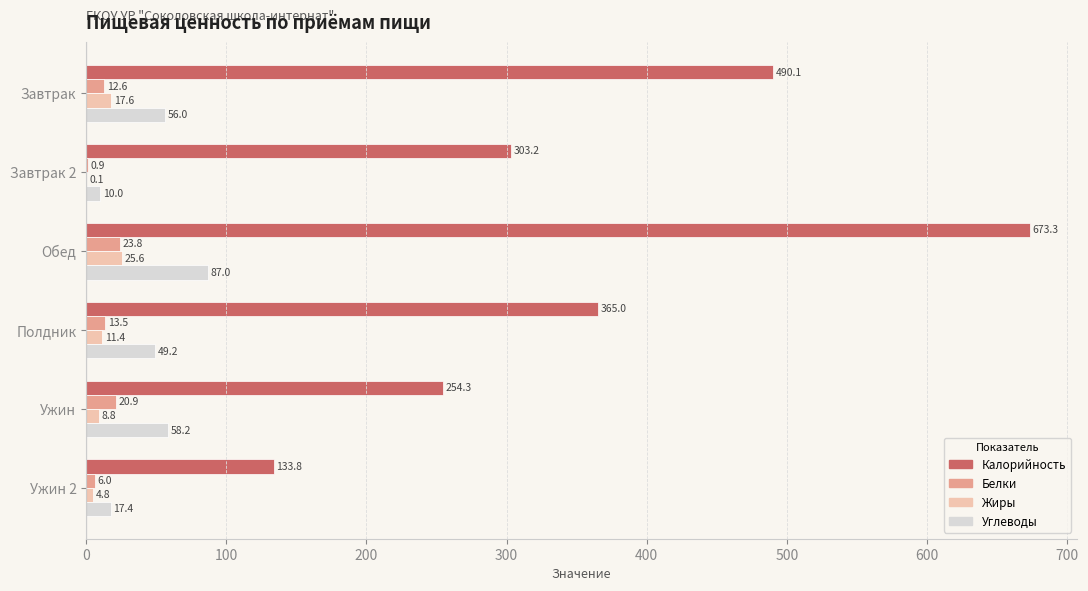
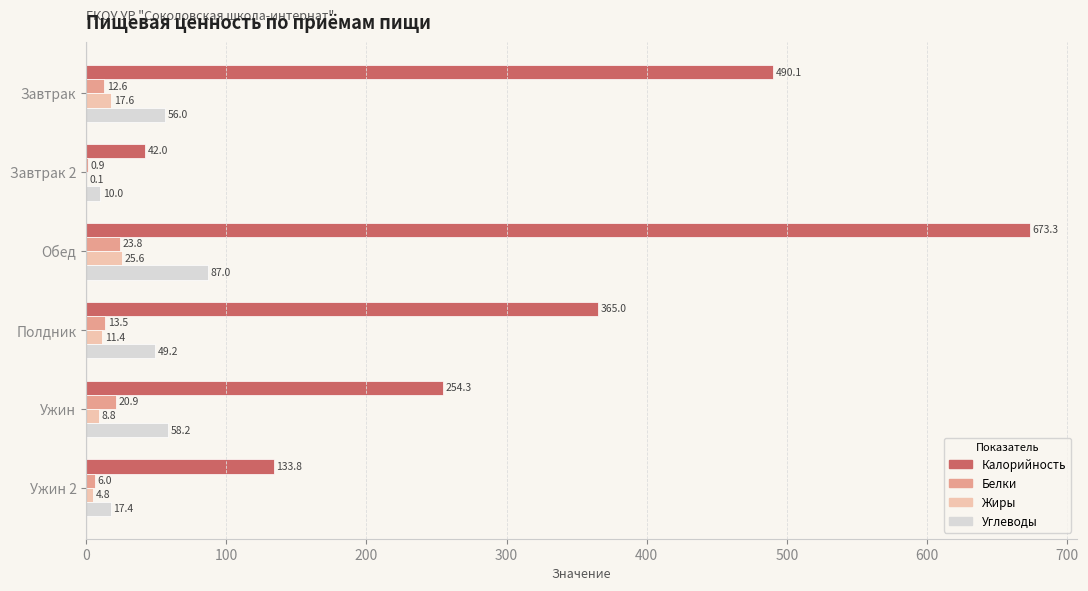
  {
    "Калорийность": {
      "Завтрак": 490.1,
-     "Завтрак 2": 303.2,
+     "Завтрак 2": 42.0,
      "Обед": 673.3,
      "Полдник": 365.0,
      "Ужин": 254.3,
      "Ужин 2": 133.8
    }
  }
